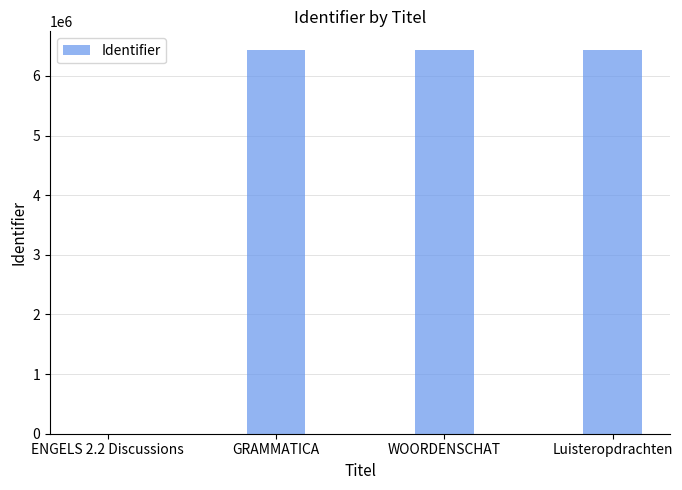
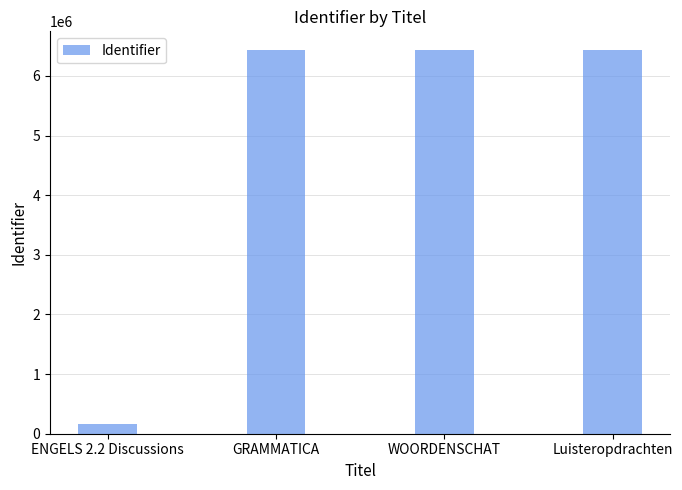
  {
-   "ENGELS 2.2 Discussions": 0,
+   "ENGELS 2.2 Discussions": 200000,
    "GRAMMATICA": 6400000,
    "WOORDENSCHAT": 6400000,
    "Luisteropdrachten": 6400000
  }
